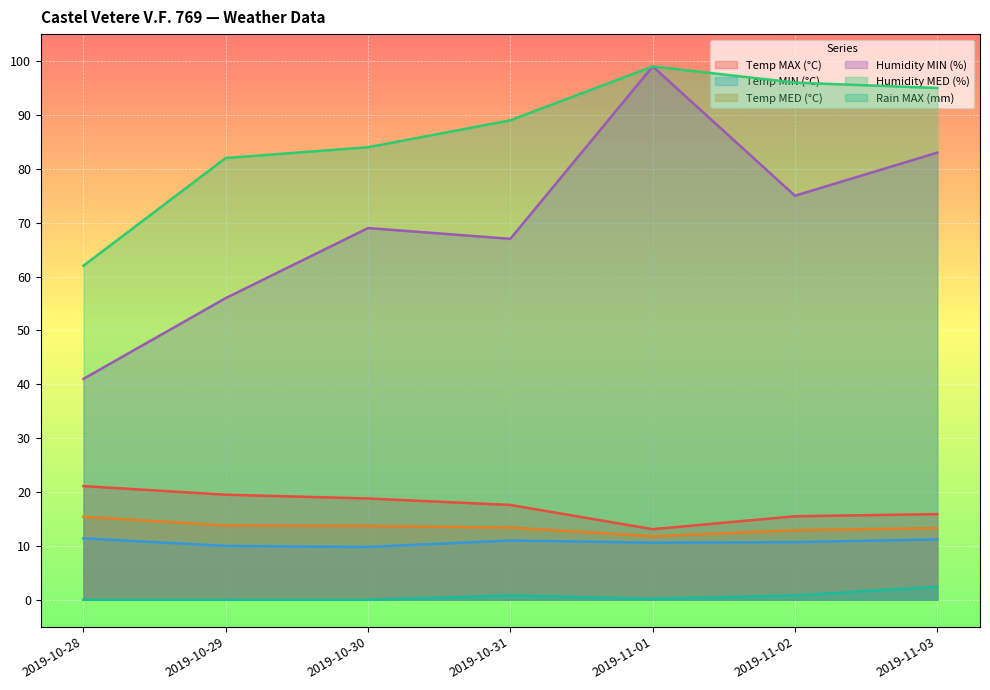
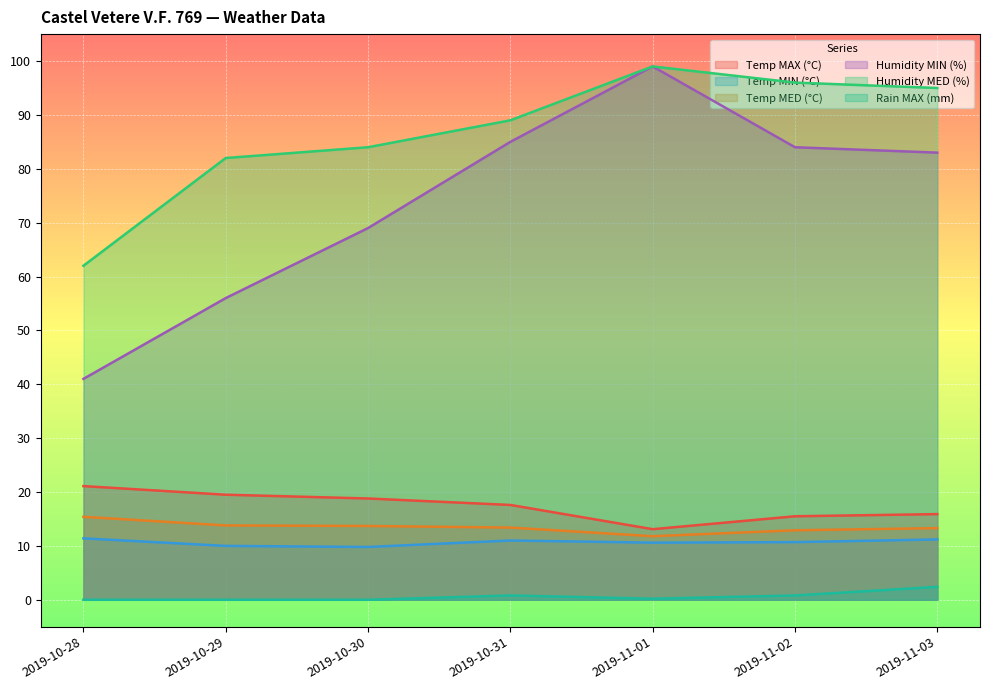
  {
    "Humidity MIN (%)": {
      "2019-10-28": 41,
      "2019-10-29": 56,
      "2019-10-30": 69,
-     "2019-10-31": 67,
-     "2019-11-02": 75,
+     "2019-10-31": 85,
+     "2019-11-02": 84,
      "2019-11-03": 83
    }
  }
